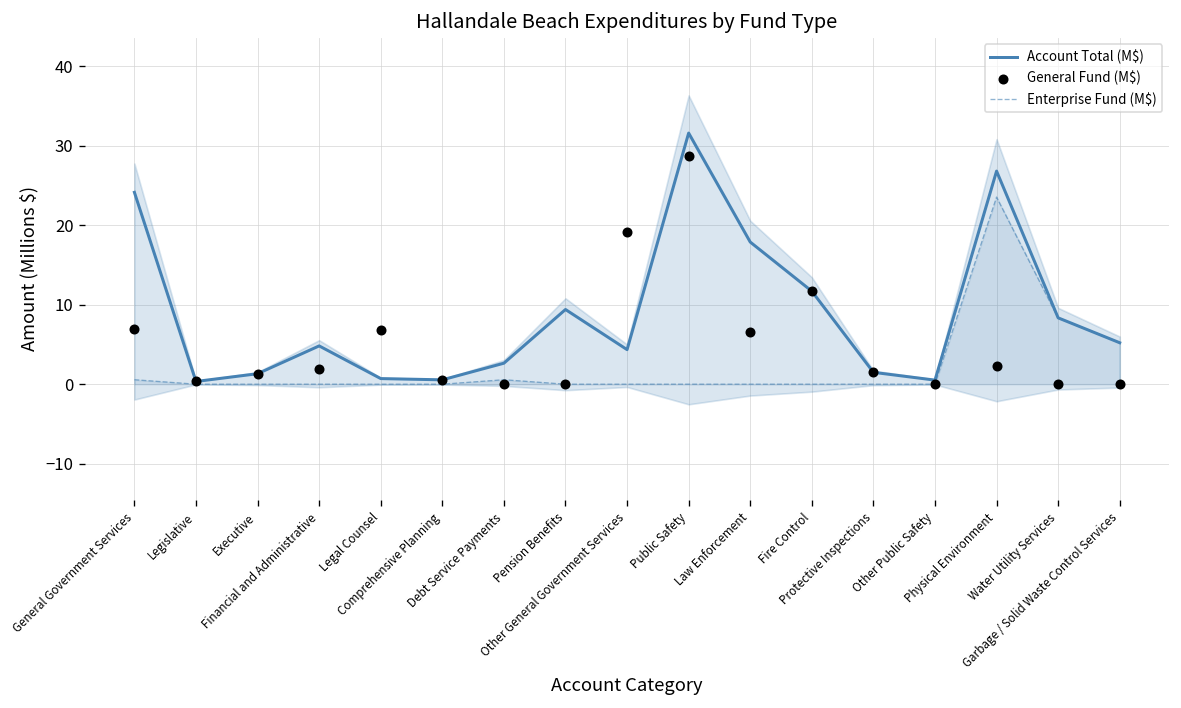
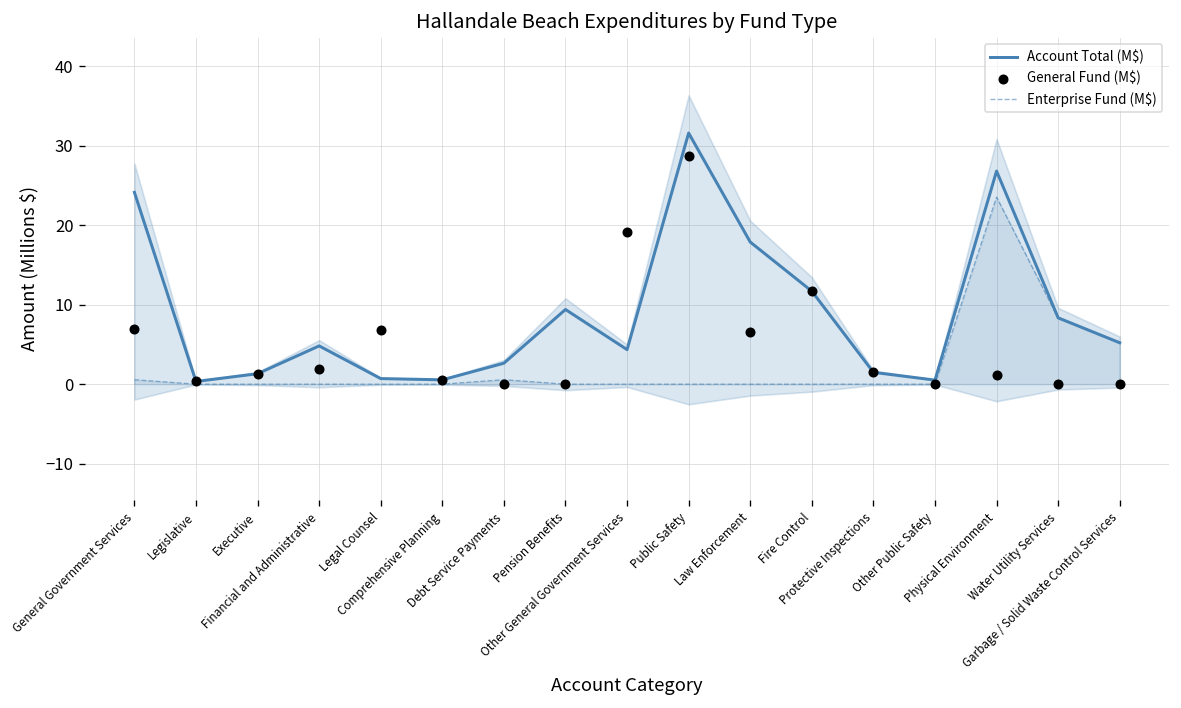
  {
    "General Fund (M$)": {
-     "Physical Environment": 2
+     "Physical Environment": 1
    }
  }
